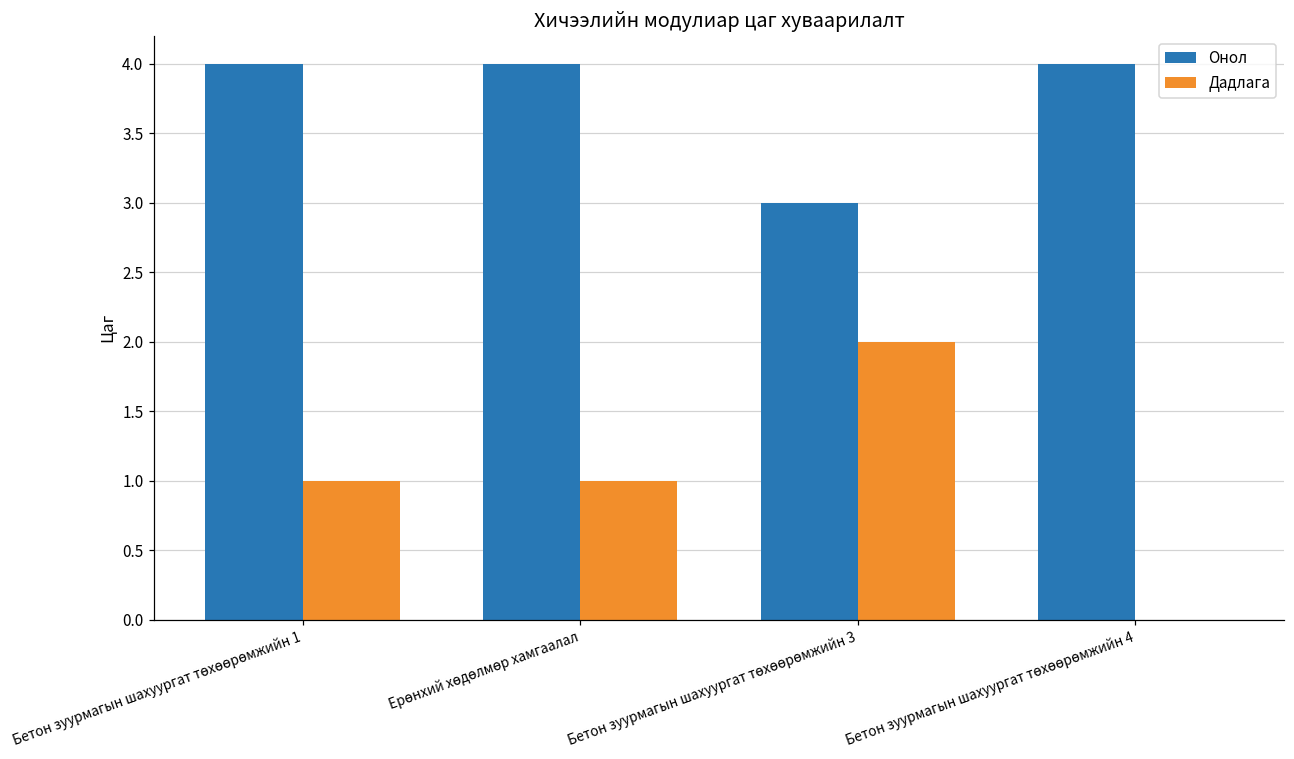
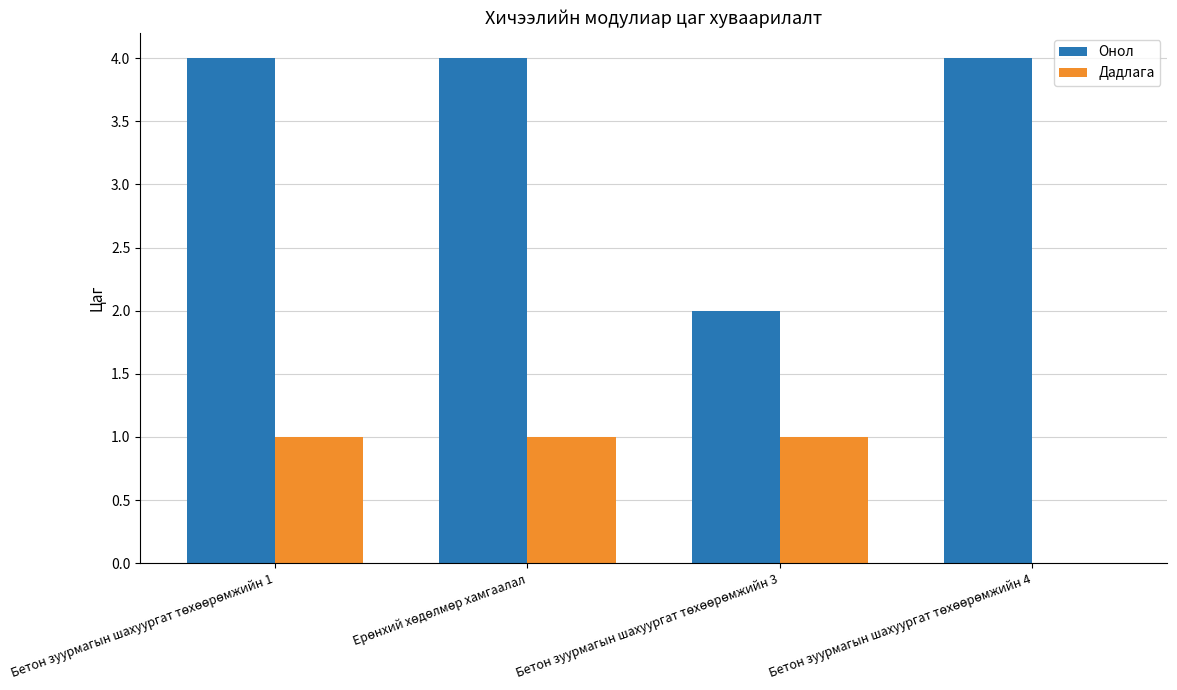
  {
    "Онол": {
      "Бетон зуурмагын шахуургат төхөөрөмжийн 1": 4,
      "Ерөнхий хөдөлмөр хамгаалал": 4,
-     "Бетон зуурмагын шахуургат төхөөрөмжийн 3": 3,
+     "Бетон зуурмагын шахуургат төхөөрөмжийн 3": 2,
      "Бетон зуурмагын шахуургат төхөөрөмжийн 4": 4
    },
    "Дадлага": {
      "Бетон зуурмагын шахуургат төхөөрөмжийн 1": 1,
      "Ерөнхий хөдөлмөр хамгаалал": 1,
-     "Бетон зуурмагын шахуургат төхөөрөмжийн 3": 2,
+     "Бетон зуурмагын шахуургат төхөөрөмжийн 3": 1,
      "Бетон зуурмагын шахуургат төхөөрөмжийн 4": 0
    }
  }
